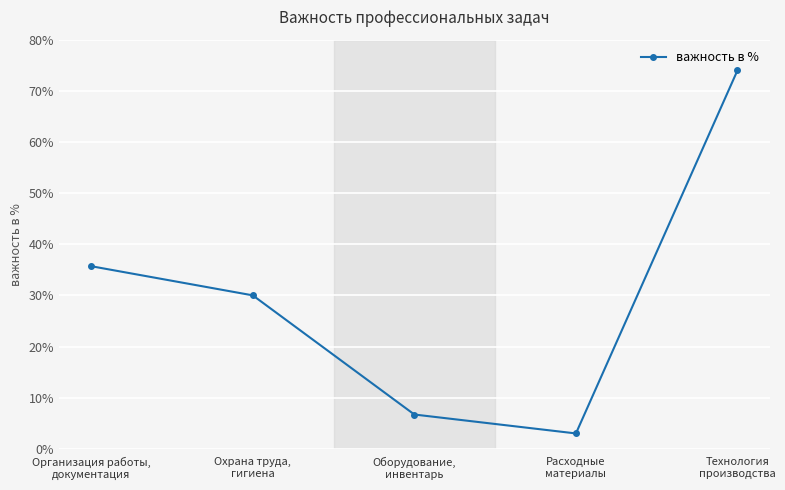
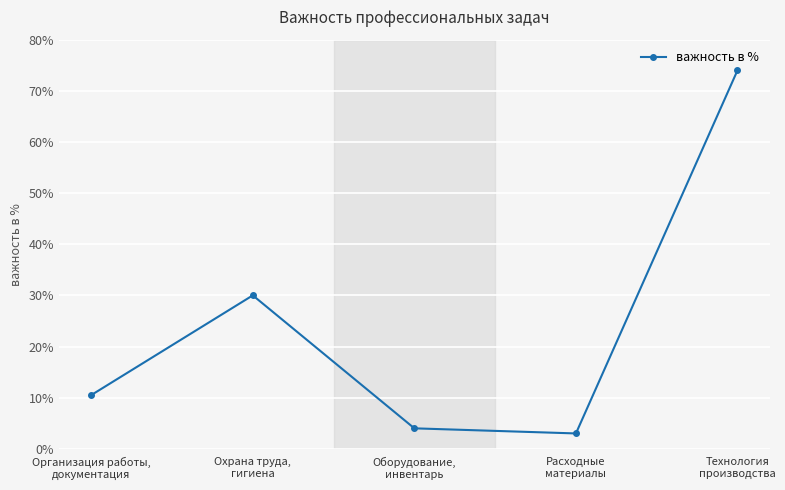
  {
-   "Организация работы, документация": "36%",
+   "Организация работы, документация": "11%",
    "Охрана труда, гигиена": "30%",
-   "Оборудование, инвентарь": "7%",
+   "Оборудование, инвентарь": "4%",
    "Расходные материалы": "3%",
    "Технология производства": "74%"
  }
